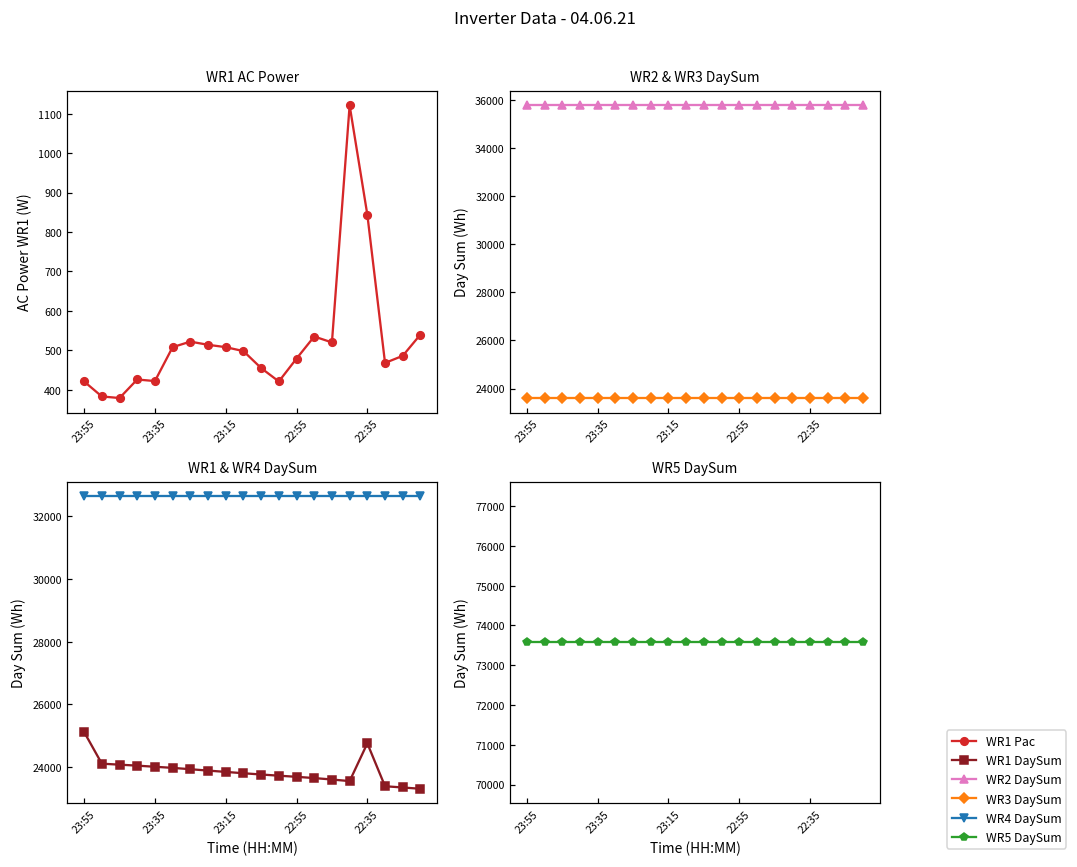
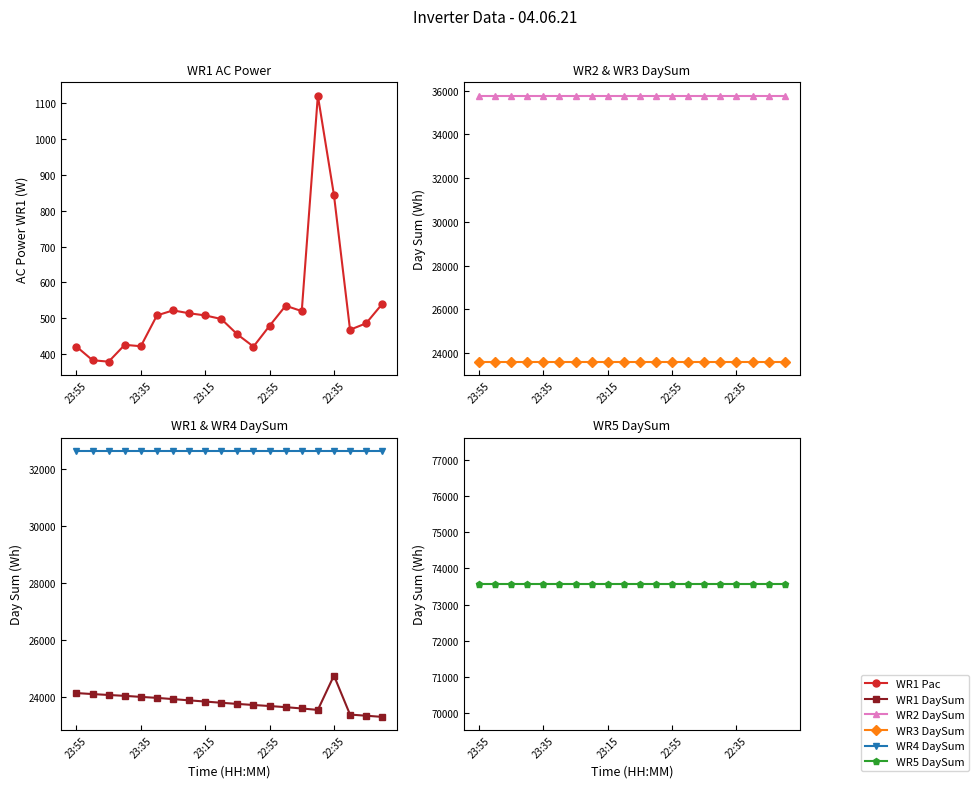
  {
    "WR1 AC Power": {
      "23:55": 420,
      "23:35": 420,
      "23:15": 510,
      "22:55": 480,
      "22:35": 840
    },
    "WR2 & WR3 DaySum": {
      "WR2 DaySum": {
        "23:55": 35800,
        "23:35": 35800,
        "23:15": 35800,
        "22:55": 35800,
        "22:35": 35800
      },
      "WR3 DaySum": {
        "23:55": 23600,
        "23:35": 23600,
        "23:15": 23600,
        "22:55": 23600,
        "22:35": 23600
      }
    },
    "WR1 & WR4 DaySum": {
      "WR1 DaySum": {
-       "23:55": 25100,
+       "23:55": 24100,
        "23:35": 24000,
        "23:15": 23800,
        "22:55": 23700,
        "22:35": 24800
      },
      "WR4 DaySum": {
        "23:55": 32600,
        "23:35": 32600,
        "23:15": 32600,
        "22:55": 32600,
        "22:35": 32600
      }
    },
    "WR5 DaySum": {
      "23:55": 73600,
      "23:35": 73600,
      "23:15": 73600,
      "22:55": 73600,
      "22:35": 73600
    }
  }
